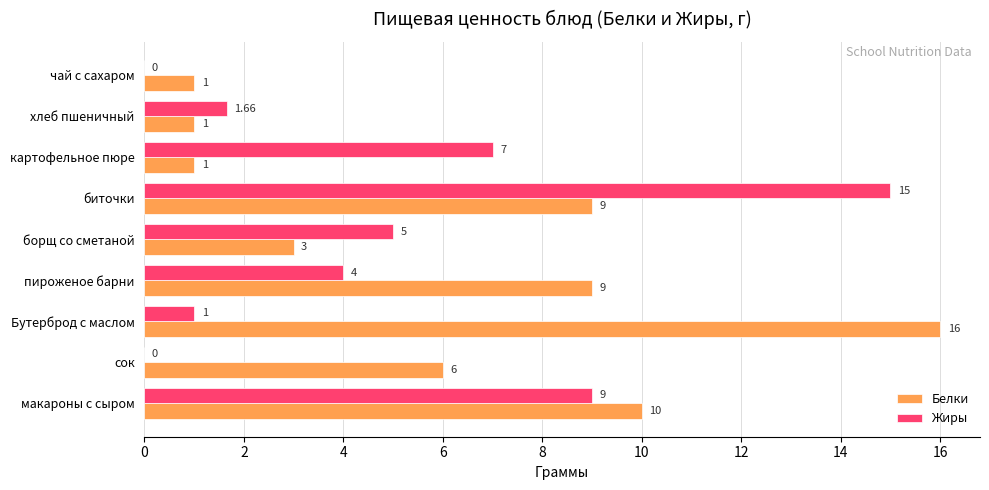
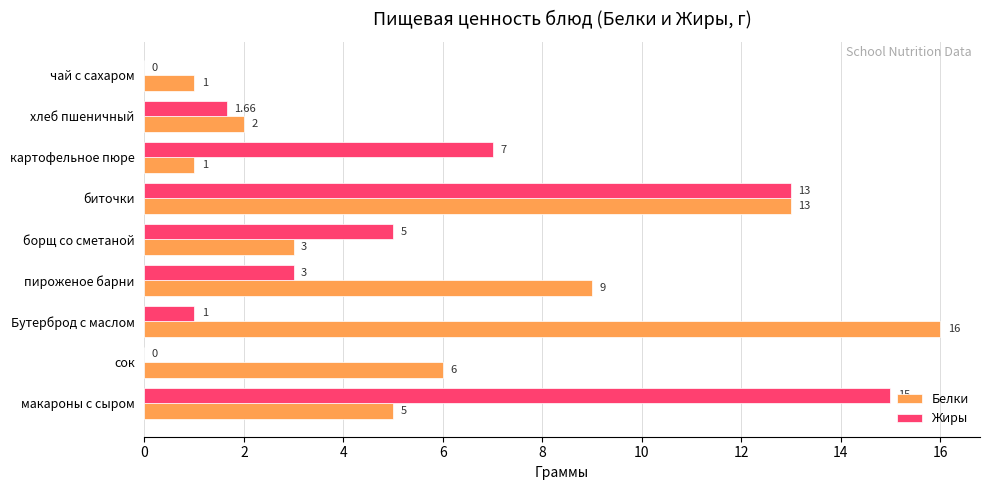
  {
    "Белки": {
      "чай с сахаром": 1,
-     "хлеб пшеничный": 1,
+     "хлеб пшеничный": 2,
      "картофельное пюре": 1,
-     "биточки": 9,
+     "биточки": 13,
      "борщ со сметаной": 3,
      "пироженое барни": 9,
      "Бутерброд с маслом": 16,
      "сок": 6,
-     "макароны с сыром": 10
+     "макароны с сыром": 5
    },
    "Жиры": {
      "чай с сахаром": 0,
      "хлеб пшеничный": 1.66,
      "картофельное пюре": 7,
-     "биточки": 15,
+     "биточки": 13,
      "борщ со сметаной": 5,
-     "пироженое барни": 4,
+     "пироженое барни": 3,
      "Бутерброд с маслом": 1,
      "сок": 0,
-     "макароны с сыром": 9
+     "макароны с сыром": 15
    }
  }
